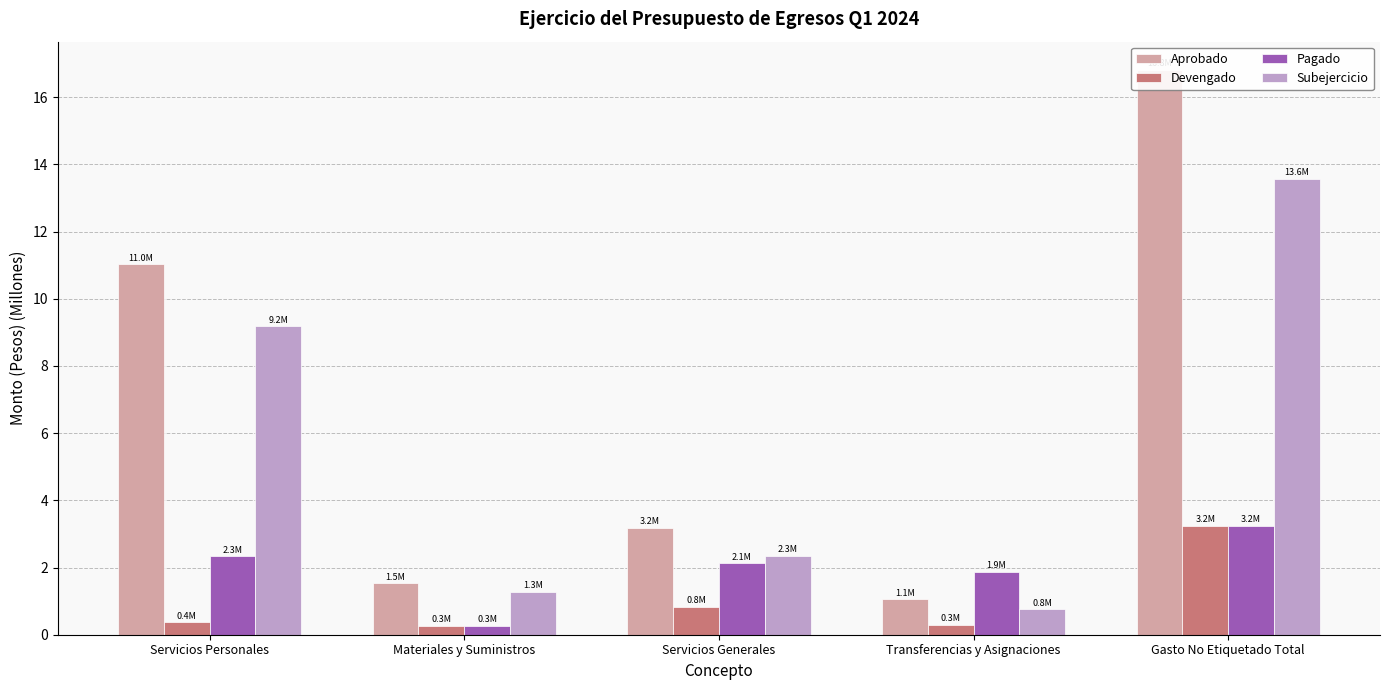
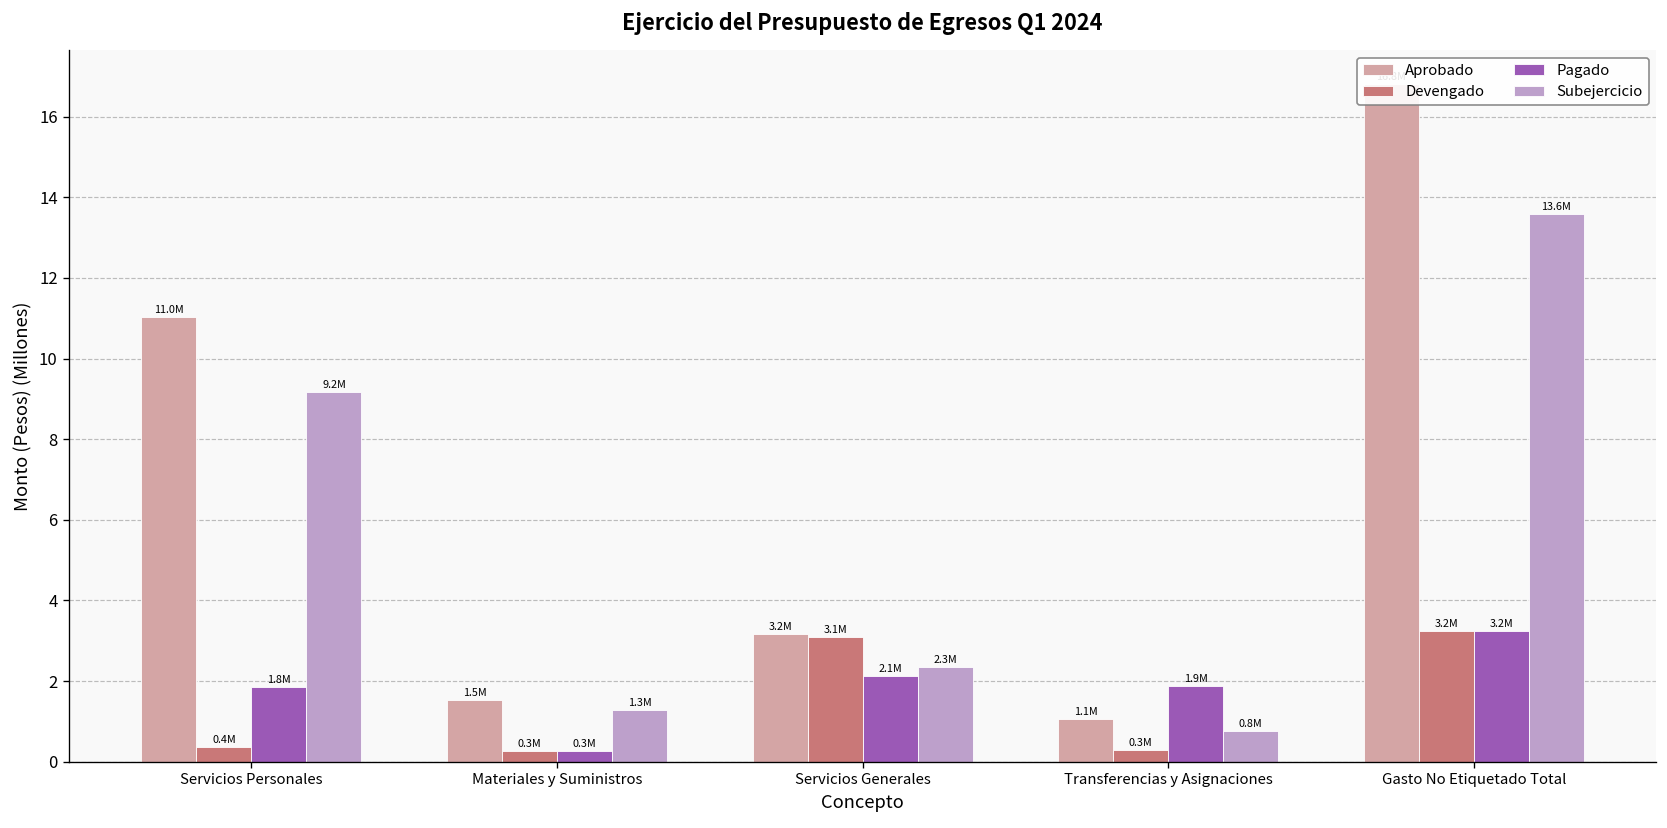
  {
    "Devengado": {
      "Servicios Personales": "0.4M",
      "Materiales y Suministros": "0.3M",
-     "Servicios Generales": "0.8M",
+     "Servicios Generales": "3.1M",
      "Transferencias y Asignaciones": "0.3M",
      "Gasto No Etiquetado Total": "3.2M"
    },
    "Pagado": {
-     "Servicios Personales": "2.3M",
+     "Servicios Personales": "1.8M",
      "Materiales y Suministros": "0.3M",
      "Servicios Generales": "2.1M",
      "Transferencias y Asignaciones": "1.9M",
      "Gasto No Etiquetado Total": "3.2M"
    }
  }
